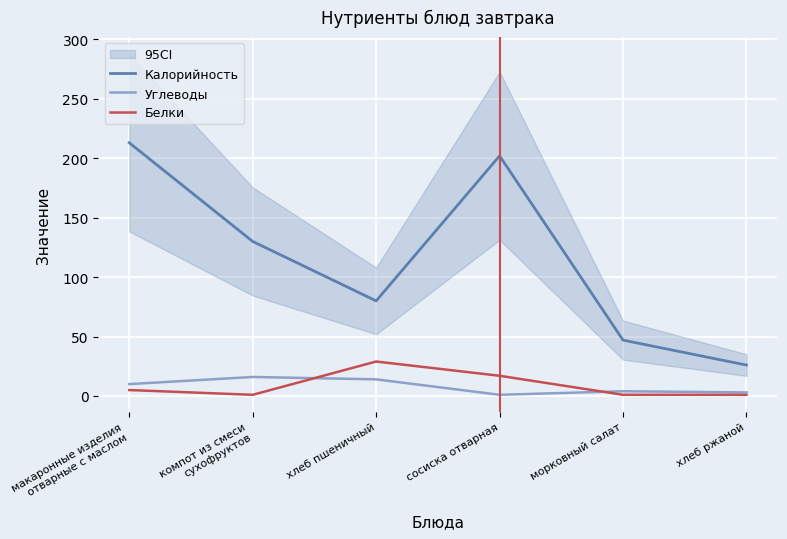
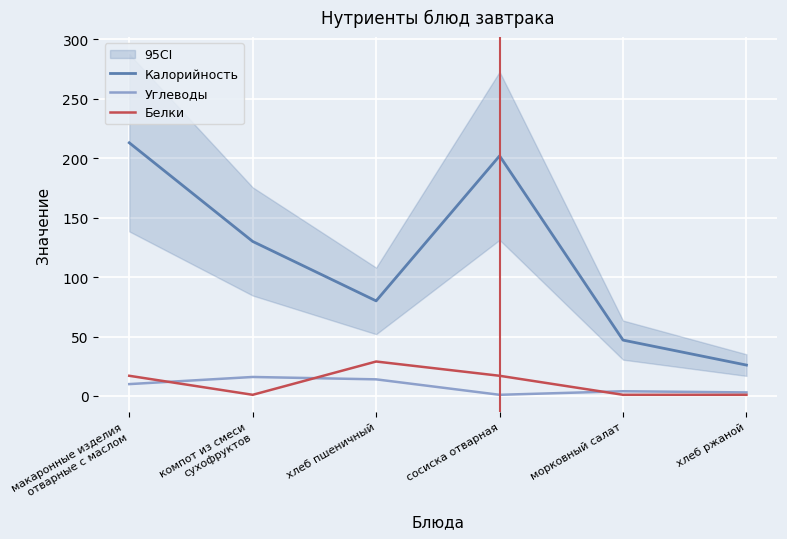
  {
    "Углеводы": {
      "макаронные изделия отварные с маслом": 10,
      "компот из смеси сухофруктов": 16,
      "хлеб пшеничный": 14,
      "сосиска отварная": 1,
      "морковный салат": 4
    },
    "Белки": {
-     "макаронные изделия отварные с маслом": 5,
+     "макаронные изделия отварные с маслом": 17,
      "компот из смеси сухофруктов": 1,
      "хлеб пшеничный": 29,
      "сосиска отварная": 17,
      "морковный салат": 1
    }
  }
